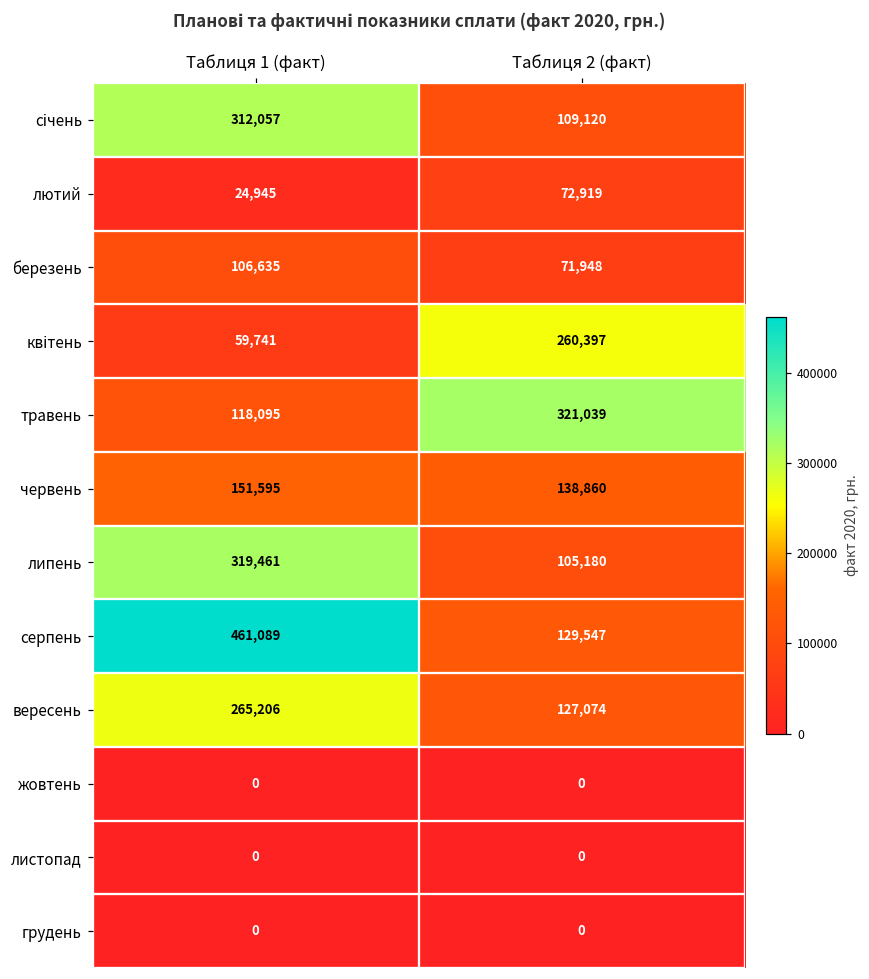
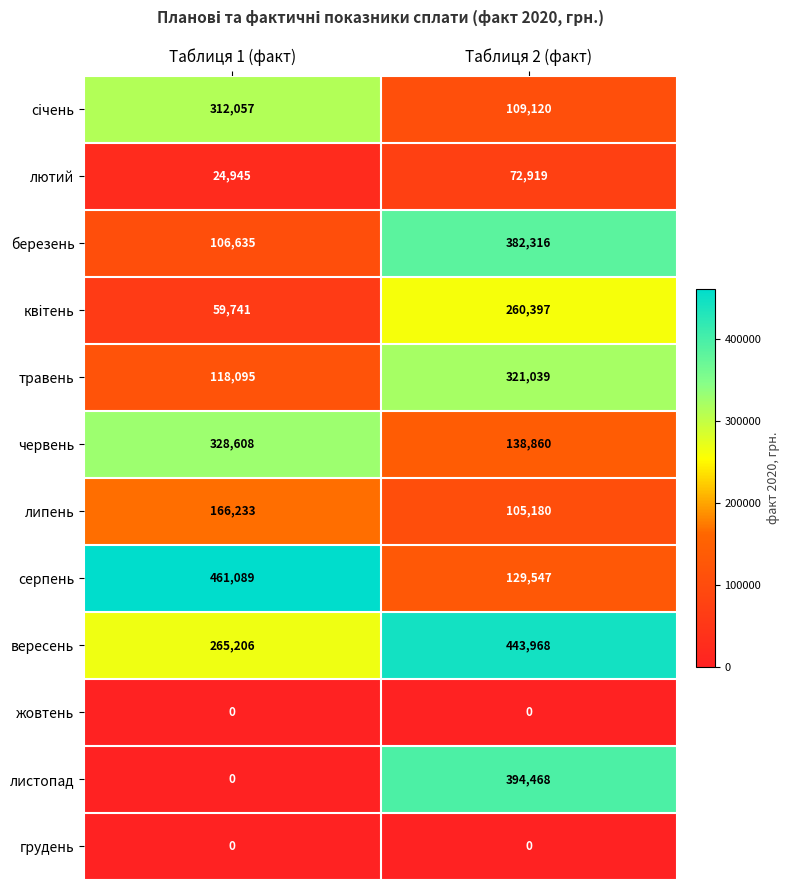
  {
    "січень": {
      "Таблиця 1 (факт)": "312,057",
      "Таблиця 2 (факт)": "109,120"
    },
    "лютий": {
      "Таблиця 1 (факт)": "24,945",
      "Таблиця 2 (факт)": "72,919"
    },
    "березень": {
      "Таблиця 1 (факт)": "106,635",
-     "Таблиця 2 (факт)": "71,948"
+     "Таблиця 2 (факт)": "382,316"
    },
    "квітень": {
      "Таблиця 1 (факт)": "59,741",
      "Таблиця 2 (факт)": "260,397"
    },
    "травень": {
      "Таблиця 1 (факт)": "118,095",
      "Таблиця 2 (факт)": "321,039"
    },
    "червень": {
-     "Таблиця 1 (факт)": "151,595",
+     "Таблиця 1 (факт)": "328,608",
      "Таблиця 2 (факт)": "138,860"
    },
    "липень": {
-     "Таблиця 1 (факт)": "319,461",
+     "Таблиця 1 (факт)": "166,233",
      "Таблиця 2 (факт)": "105,180"
    },
    "серпень": {
      "Таблиця 1 (факт)": "461,089",
      "Таблиця 2 (факт)": "129,547"
    },
    "вересень": {
      "Таблиця 1 (факт)": "265,206",
-     "Таблиця 2 (факт)": "127,074"
+     "Таблиця 2 (факт)": "443,968"
    },
    "жовтень": {
      "Таблиця 1 (факт)": "0",
      "Таблиця 2 (факт)": "0"
    },
    "листопад": {
      "Таблиця 1 (факт)": "0",
-     "Таблиця 2 (факт)": "0"
+     "Таблиця 2 (факт)": "394,468"
    },
    "грудень": {
      "Таблиця 1 (факт)": "0",
      "Таблиця 2 (факт)": "0"
    }
  }
